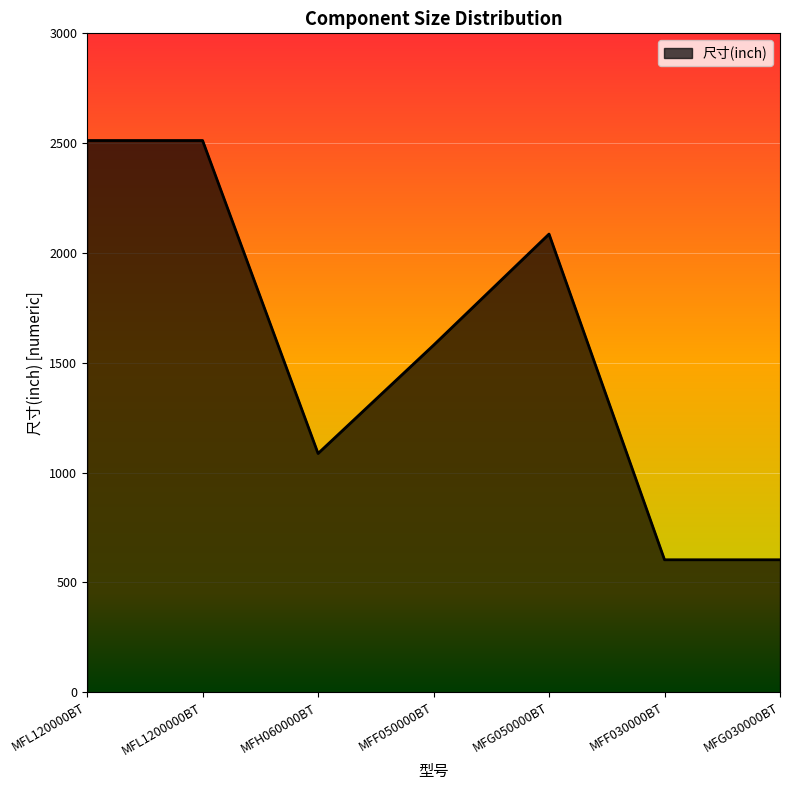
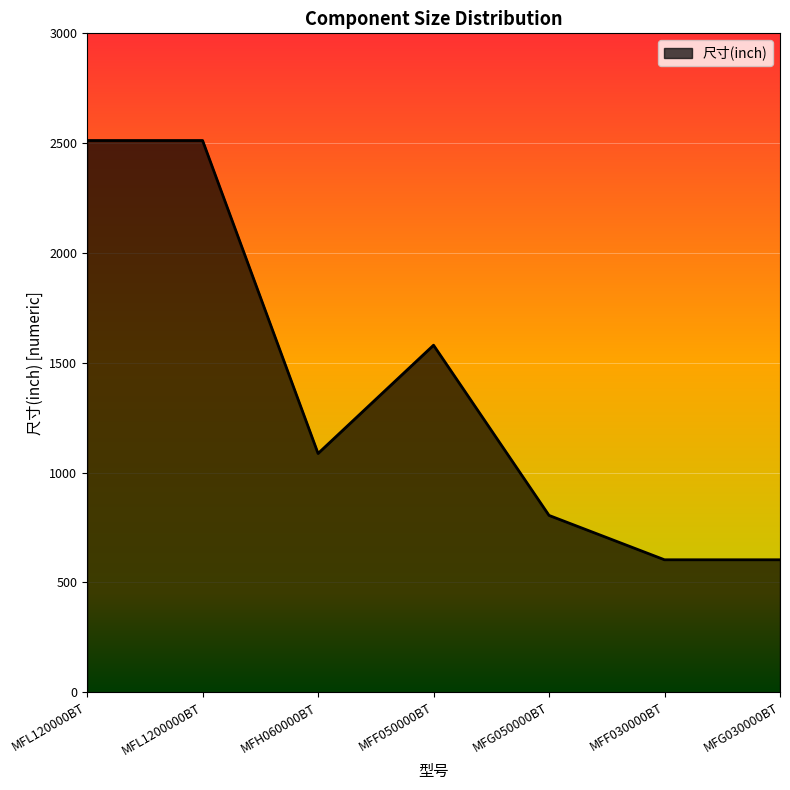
  {
    "MFL120000BT": 2510,
    "MFL1200000BT": 2510,
    "MFH060000BT": 1090,
    "MFF050000BT": 1580,
-   "MFG050000BT": 2090,
+   "MFG050000BT": 810,
    "MFF030000BT": 600,
    "MFG030000BT": 600
  }
